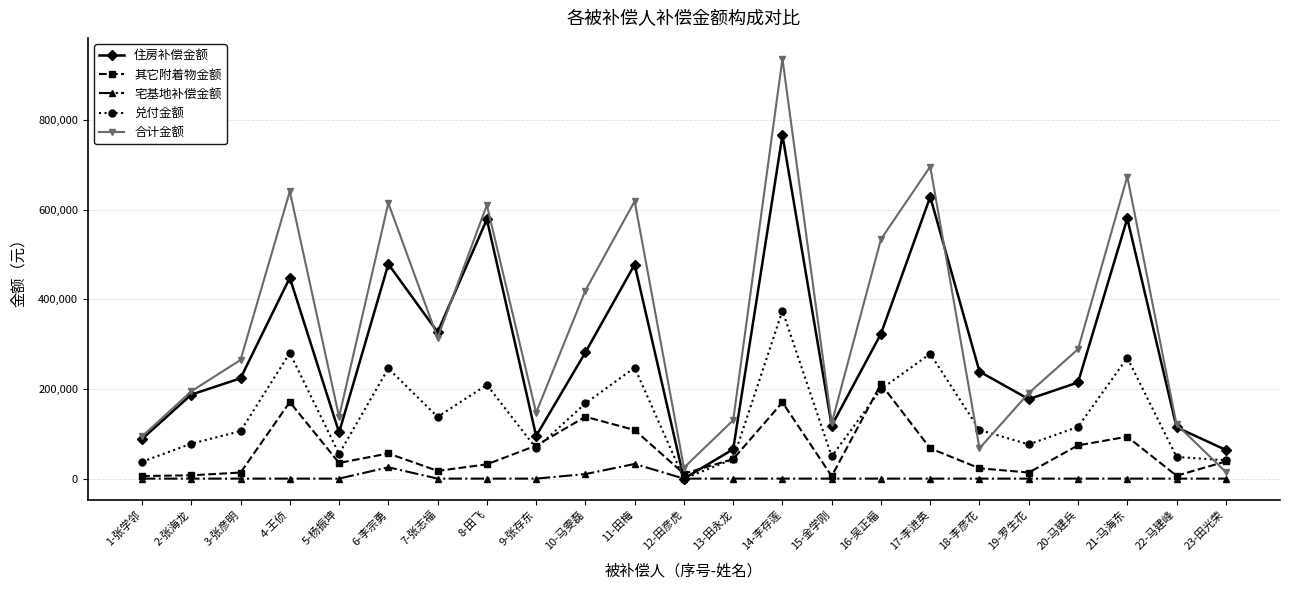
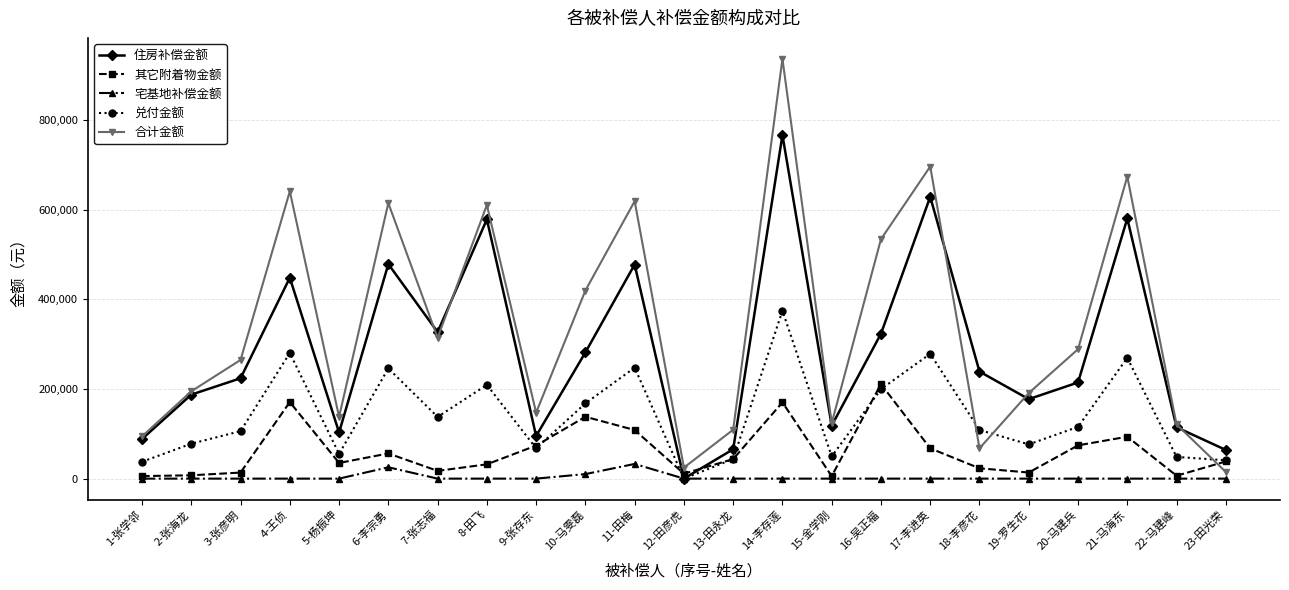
  {
    "合计金额": {
      "1-张学邻": "90,000",
      "2-张海龙": "190,000",
      "3-张彦明": "260,000",
      "4-王侦": "640,000",
      "5-杨振坤": "140,000",
      "6-李宗勇": "620,000",
      "7-张志福": "310,000",
      "8-田飞": "610,000",
      "9-张存东": "150,000",
      "10-马雯磊": "420,000",
      "11-田梅": "620,000",
      "12-田彦虎": "20,000",
-     "13-田永龙": "130,000",
+     "13-田永龙": "110,000",
      "14-李存莲": "940,000",
      "16-吴正福": "530,000",
      "17-李进英": "700,000",
      "18-李彦花": "70,000",
      "19-罗生花": "190,000",
      "20-马建兵": "290,000",
      "21-马海东": "670,000",
      "22-马建峰": "120,000",
      "23-田光荣": "10,000"
    }
  }
